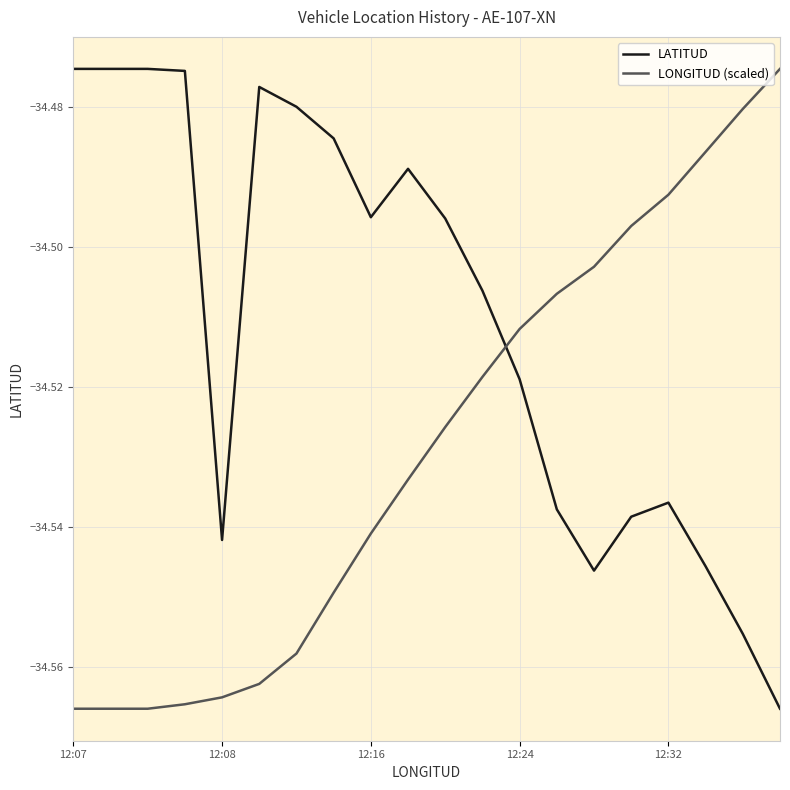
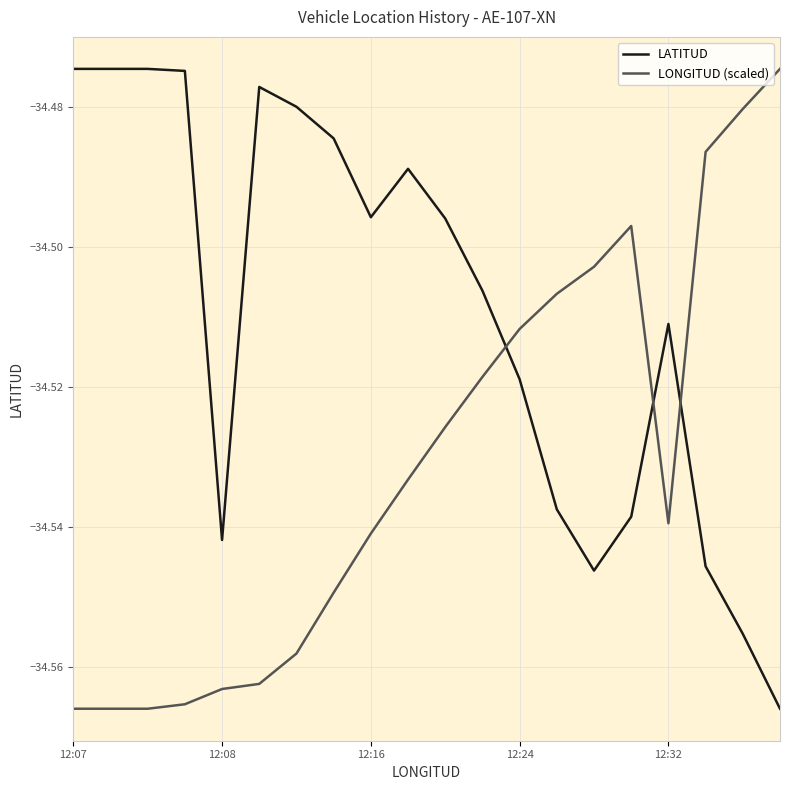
  {
    "LATITUD": {
      "12:08": -34.542,
      "12:16": -34.496,
      "12:24": -34.519,
-     "12:32": -34.537
+     "12:32": -34.511
    },
    "LONGITUD (scaled)": {
-     "12:08": -34.564,
+     "12:08": -34.563,
      "12:16": -34.541,
      "12:24": -34.512,
-     "12:32": -34.493
+     "12:32": -34.539
    }
  }
